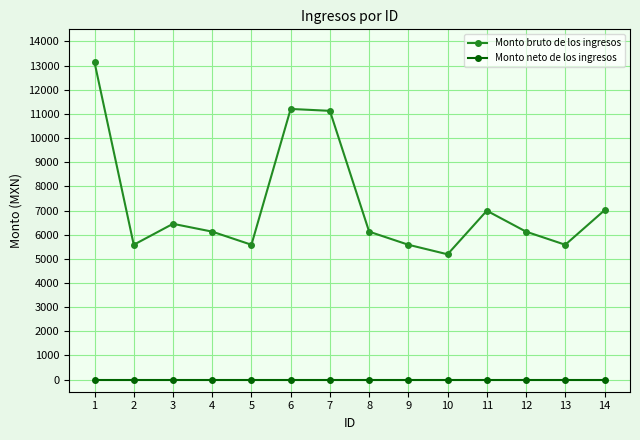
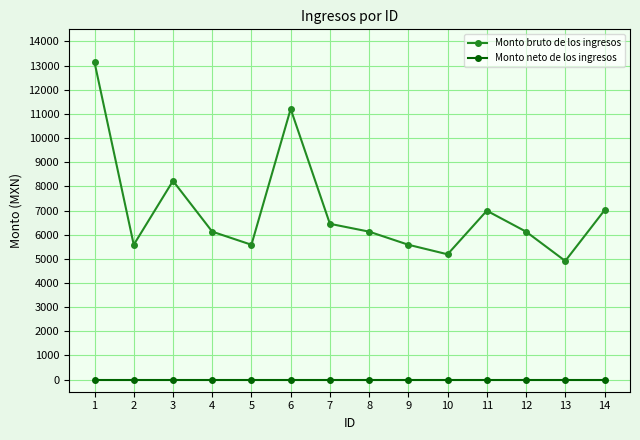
  {
    "Monto bruto de los ingresos": {
      "1": 13100,
      "2": 5600,
-     "3": 6500,
+     "3": 8200,
      "4": 6100,
      "5": 5600,
      "6": 11200,
-     "7": 11100,
+     "7": 6500,
      "8": 6100,
      "9": 5600,
      "10": 5200,
      "11": 7000,
      "12": 6100,
-     "13": 5600,
+     "13": 4900,
      "14": 7000
    },
    "Monto neto de los ingresos": {
      "1": 0,
      "2": 0,
      "3": 0,
      "4": 0,
      "5": 0,
      "6": 0,
      "7": 0,
      "8": 0,
      "9": 0,
      "10": 0,
      "11": 0,
      "12": 0,
      "13": 0,
      "14": 0
    }
  }
